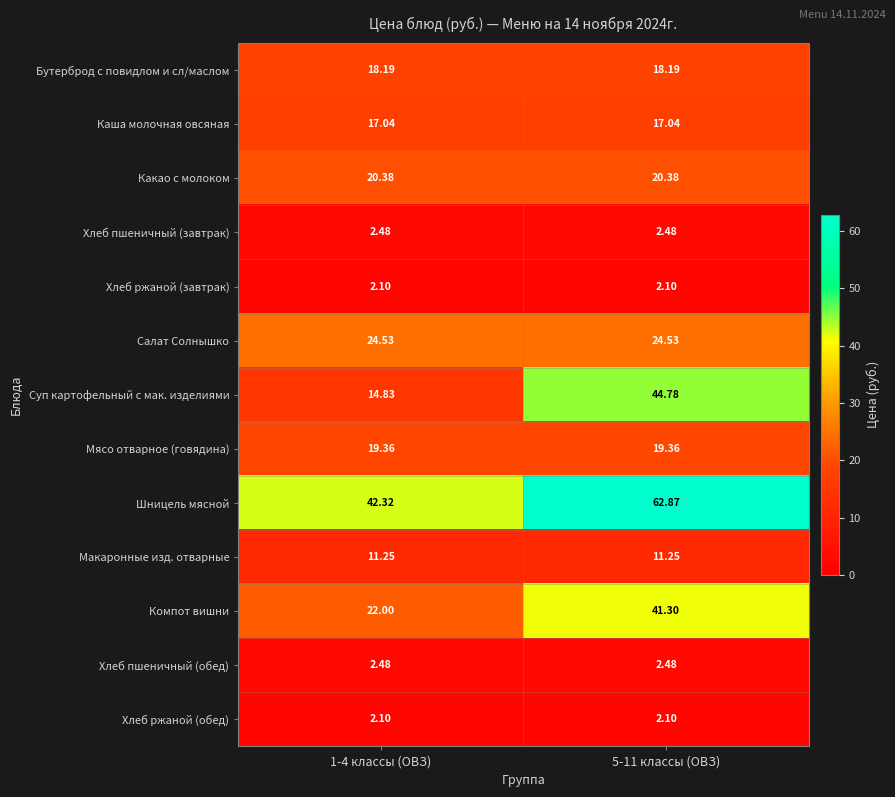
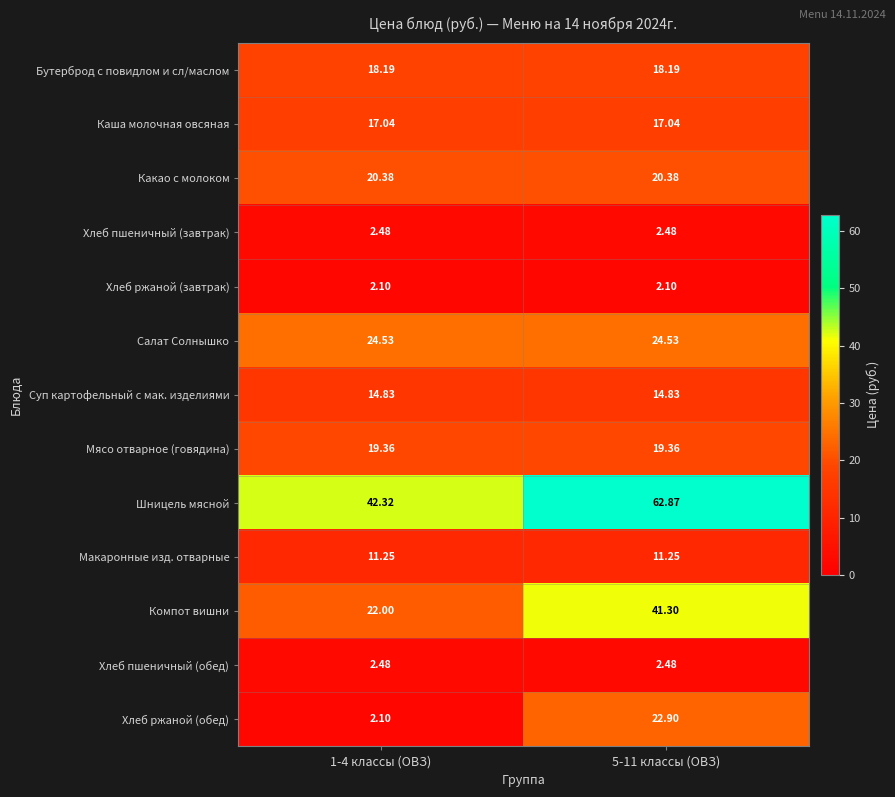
  {
    "Бутерброд с повидлом и сл/маслом": {
      "1-4 классы (ОВЗ)": 18.19,
      "5-11 классы (ОВЗ)": 18.19
    },
    "Каша молочная овсяная": {
      "1-4 классы (ОВЗ)": 17.04,
      "5-11 классы (ОВЗ)": 17.04
    },
    "Какао с молоком": {
      "1-4 классы (ОВЗ)": 20.38,
      "5-11 классы (ОВЗ)": 20.38
    },
    "Хлеб пшеничный (завтрак)": {
      "1-4 классы (ОВЗ)": 2.48,
      "5-11 классы (ОВЗ)": 2.48
    },
    "Хлеб ржаной (завтрак)": {
      "1-4 классы (ОВЗ)": 2.10,
      "5-11 классы (ОВЗ)": 2.10
    },
    "Салат Солнышко": {
      "1-4 классы (ОВЗ)": 24.53,
      "5-11 классы (ОВЗ)": 24.53
    },
    "Суп картофельный с мак. изделиями": {
      "1-4 классы (ОВЗ)": 14.83,
-     "5-11 классы (ОВЗ)": 44.78
+     "5-11 классы (ОВЗ)": 14.83
    },
    "Мясо отварное (говядина)": {
      "1-4 классы (ОВЗ)": 19.36,
      "5-11 классы (ОВЗ)": 19.36
    },
    "Шницель мясной": {
      "1-4 классы (ОВЗ)": 42.32,
      "5-11 классы (ОВЗ)": 62.87
    },
    "Макаронные изд. отварные": {
      "1-4 классы (ОВЗ)": 11.25,
      "5-11 классы (ОВЗ)": 11.25
    },
    "Компот вишни": {
      "1-4 классы (ОВЗ)": 22.00,
      "5-11 классы (ОВЗ)": 41.30
    },
    "Хлеб пшеничный (обед)": {
      "1-4 классы (ОВЗ)": 2.48,
      "5-11 классы (ОВЗ)": 2.48
    },
    "Хлеб ржаной (обед)": {
      "1-4 классы (ОВЗ)": 2.10,
-     "5-11 классы (ОВЗ)": 2.10
+     "5-11 классы (ОВЗ)": 22.90
    }
  }
